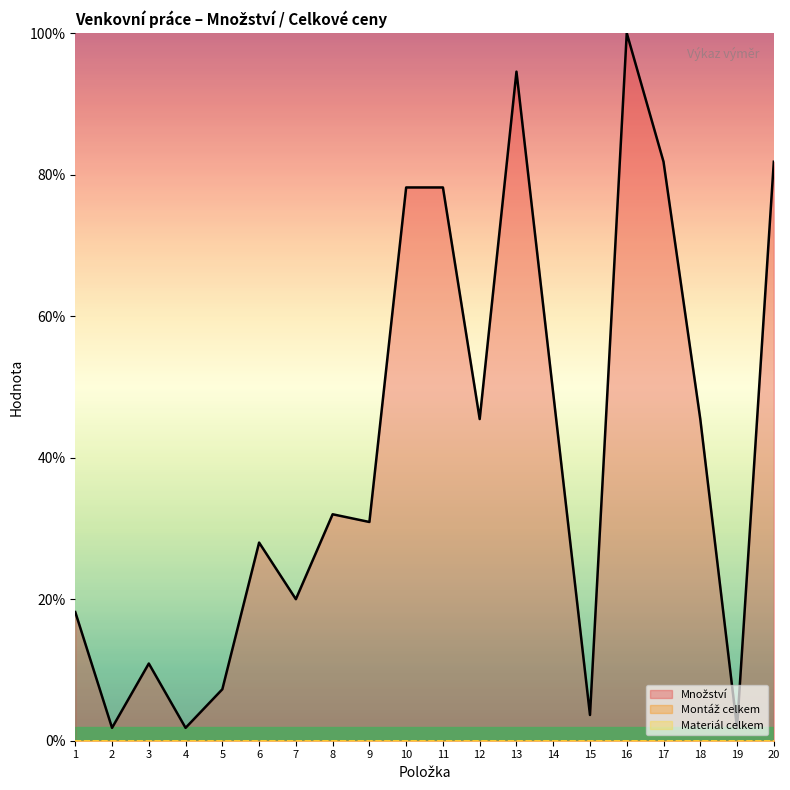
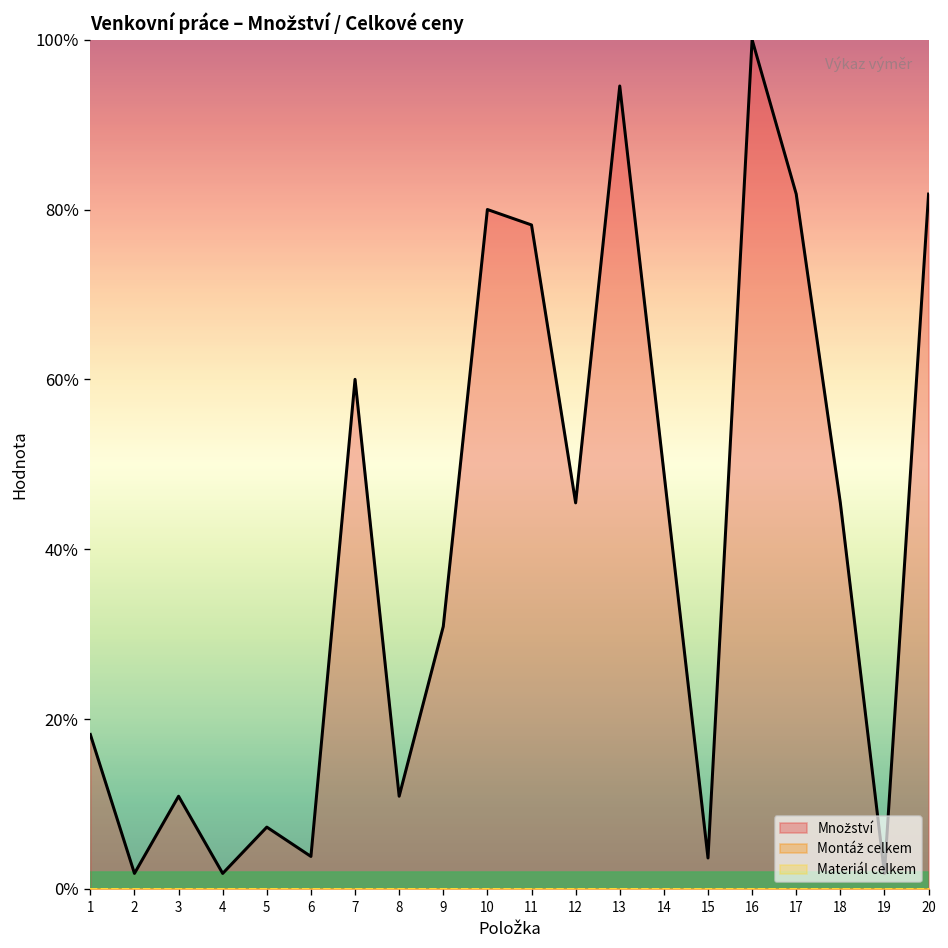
  {
    "Množství": {
      "1": "18%",
      "3": "11%",
      "5": "7%",
-     "6": "28%",
-     "7": "20%",
-     "8": "32%",
+     "6": "4%",
+     "7": "60%",
+     "8": "11%",
      "9": "31%",
-     "10": "78%",
+     "10": "80%",
      "11": "78%",
      "12": "45%",
      "13": "95%",
      "14": "49%",
      "15": "4%",
      "16": "100%",
      "17": "82%",
      "18": "45%",
      "20": "82%"
    }
  }
